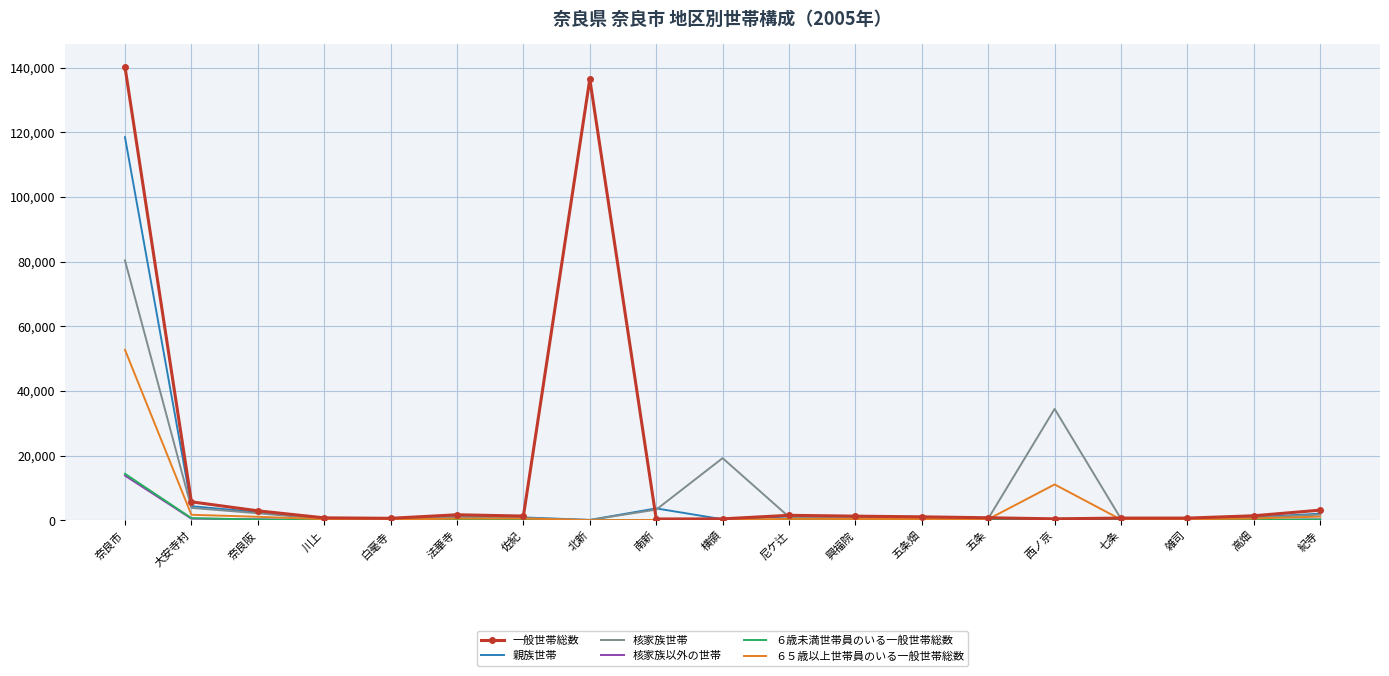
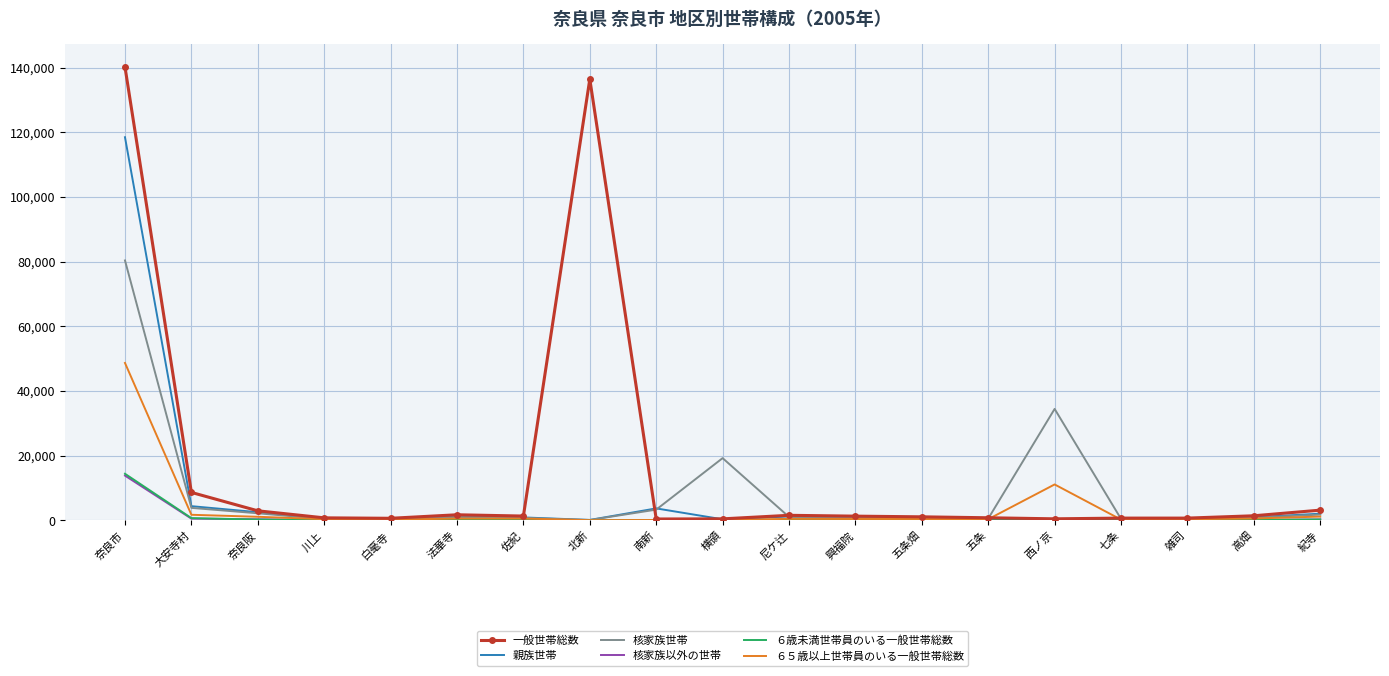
  {
    "一般世帯総数": {
      "奈良市": "140,000",
-     "大安寺村": "6,000",
+     "大安寺村": "9,000",
      "北新": "136,000",
      "紀寺": "3,000"
    },
    "親族世帯": {
      "奈良市": "118,000"
    },
    "核家族世帯": {
      "奈良市": "80,000",
      "横領": "19,000",
      "西ノ京": "34,000"
    },
    "６５歳以上世帯員のいる一般世帯総数": {
-     "奈良市": "53,000",
+     "奈良市": "49,000",
      "大安寺村": "2,000",
      "西ノ京": "11,000"
    }
  }
